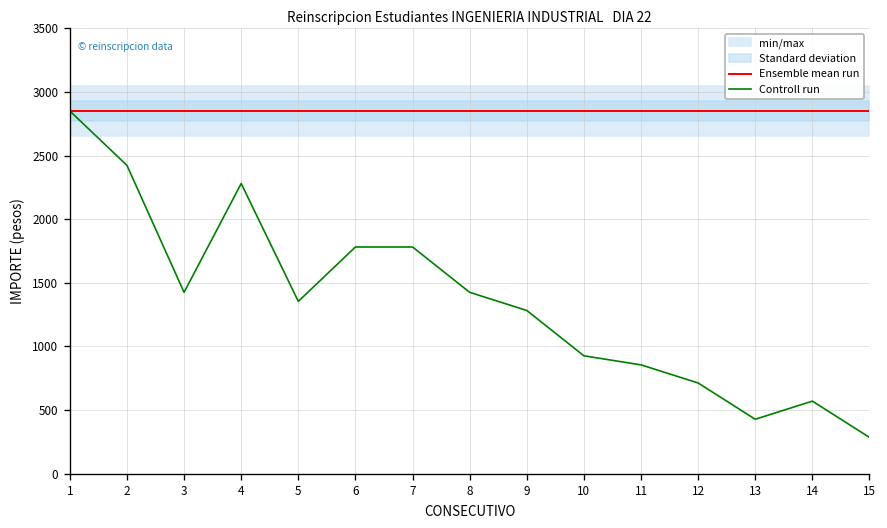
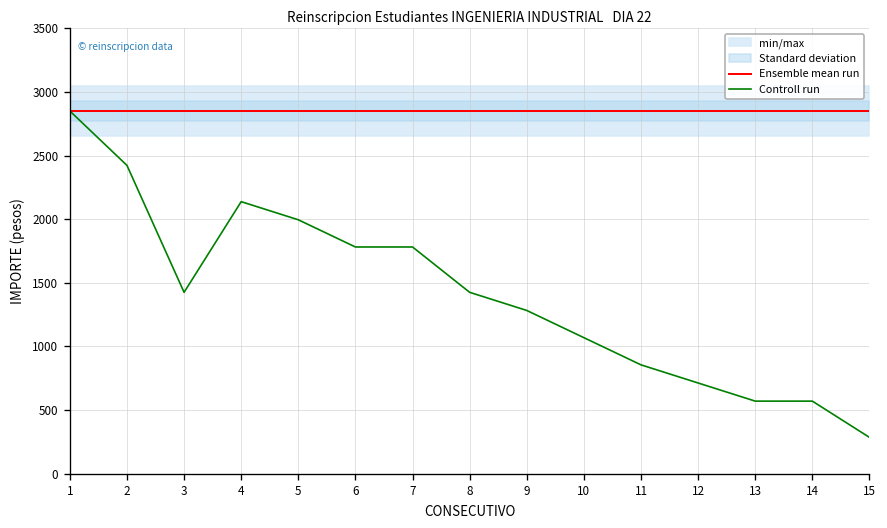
  {
    "Ensemble mean run": {
      "2": 2850,
      "3": 2850,
      "4": 2850,
      "5": 2850,
      "6": 2850,
      "7": 2850,
      "8": 2850,
      "9": 2850,
      "10": 2850,
      "11": 2850,
      "12": 2850,
      "13": 2850,
      "14": 2850,
      "15": 2850
    },
    "Controll run": {
      "2": 2420,
      "3": 1430,
-     "4": 2280,
-     "5": 1350,
+     "4": 2140,
+     "5": 2000,
      "6": 1780,
      "7": 1780,
      "8": 1430,
      "9": 1280,
-     "10": 930,
+     "10": 1070,
      "11": 860,
      "12": 710,
-     "13": 430,
+     "13": 570,
      "14": 570,
      "15": 290
    }
  }
